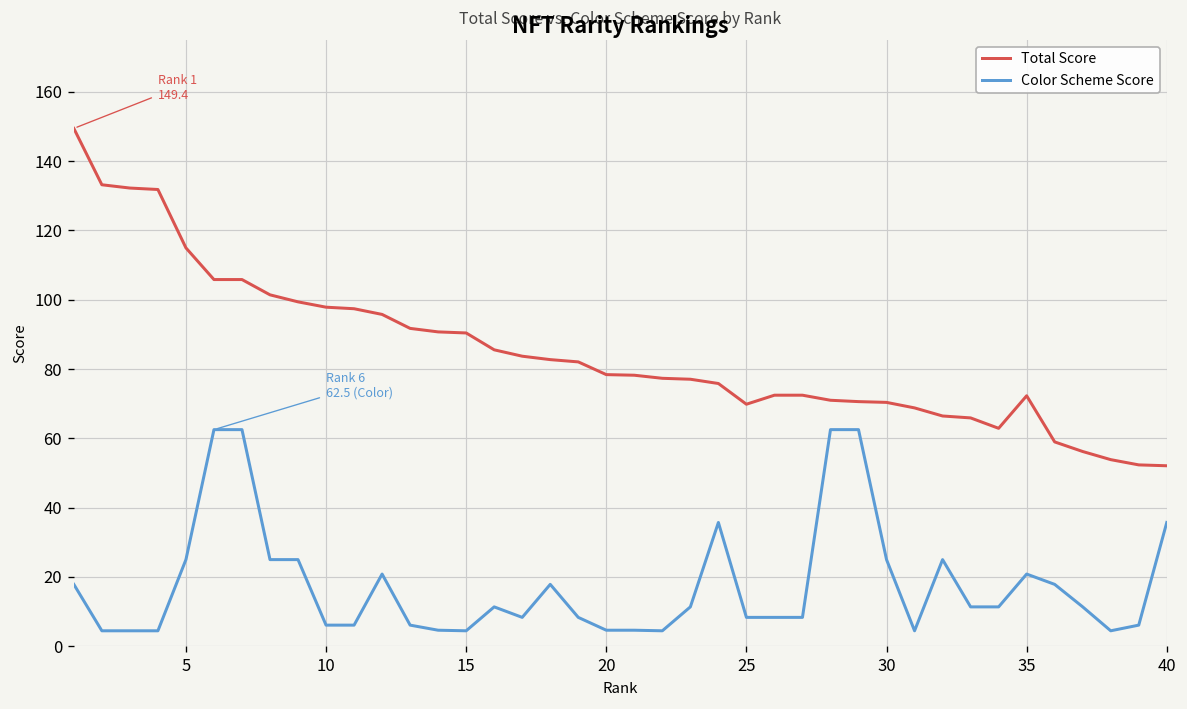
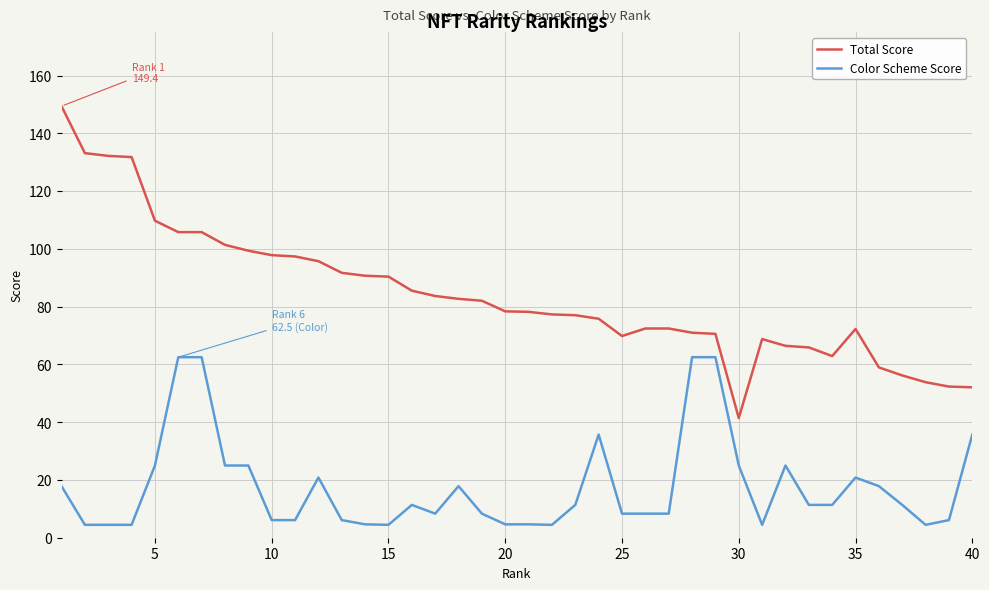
  {
    "Total Score": {
-     "5": 115,
+     "5": 110,
      "10": 98,
      "15": 90,
      "20": 78,
      "25": 70,
-     "30": 70,
+     "30": 41,
      "35": 72,
      "40": 52
    },
    "Color Scheme Score": {
      "5": 25,
      "10": 6,
      "15": 4,
      "20": 5,
      "25": 8,
      "30": 25,
      "35": 21,
      "40": 36
    }
  }
